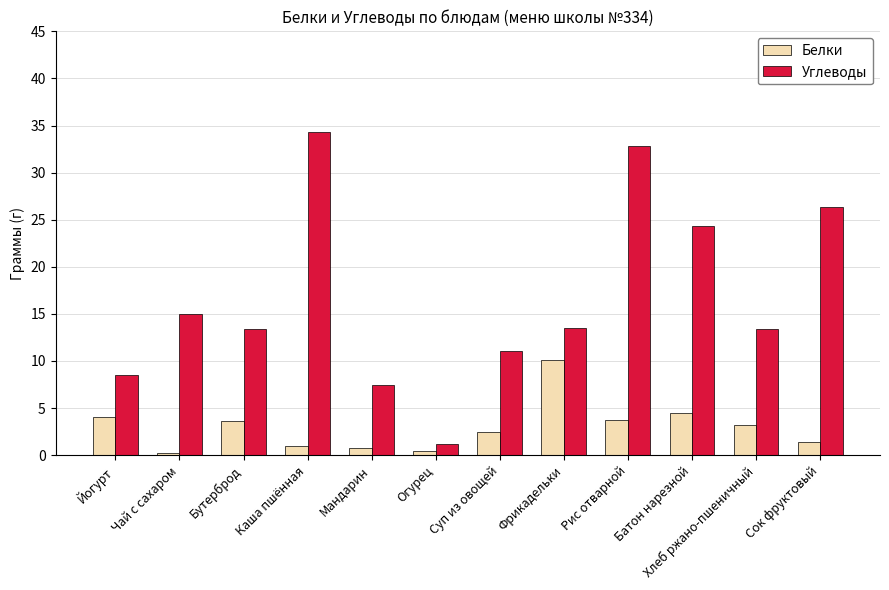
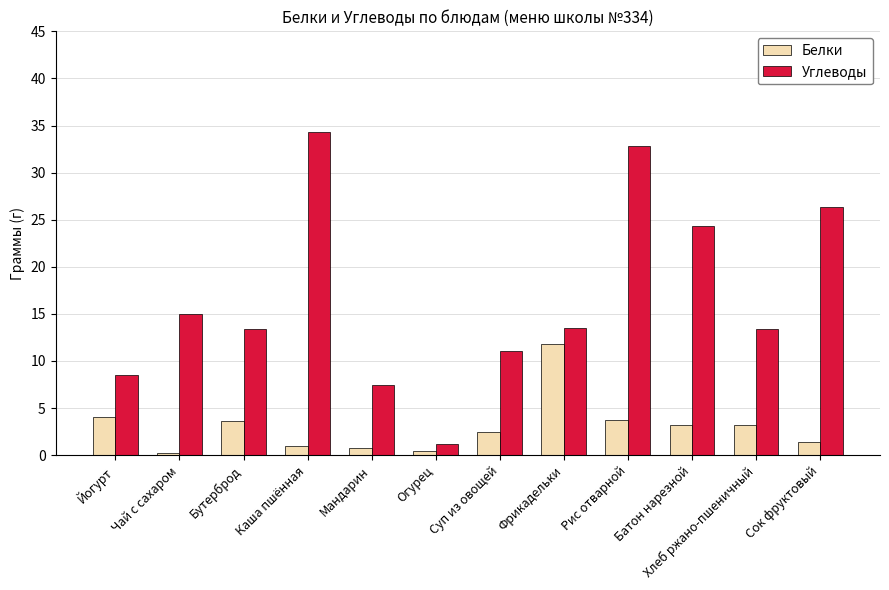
  {
    "Белки": {
      "Йогурт": 4,
      "Бутерброд": 4,
      "Каша пшённая": 1,
      "Мандарин": 1,
      "Огурец": 0,
      "Суп из овощей": 3,
-     "Фрикадельки": 10,
+     "Фрикадельки": 12,
      "Рис отварной": 4,
-     "Батон нарезной": 5,
+     "Батон нарезной": 3,
      "Хлеб ржано-пшеничный": 3,
      "Сок фруктовый": 1
    },
    "Углеводы": {
      "Йогурт": 9,
      "Чай с сахаром": 15,
      "Бутерброд": 13,
      "Каша пшённая": 34,
      "Мандарин": 8,
      "Огурец": 1,
      "Суп из овощей": 11,
      "Фрикадельки": 14,
      "Рис отварной": 33,
      "Батон нарезной": 24,
      "Хлеб ржано-пшеничный": 13,
      "Сок фруктовый": 26
    }
  }
